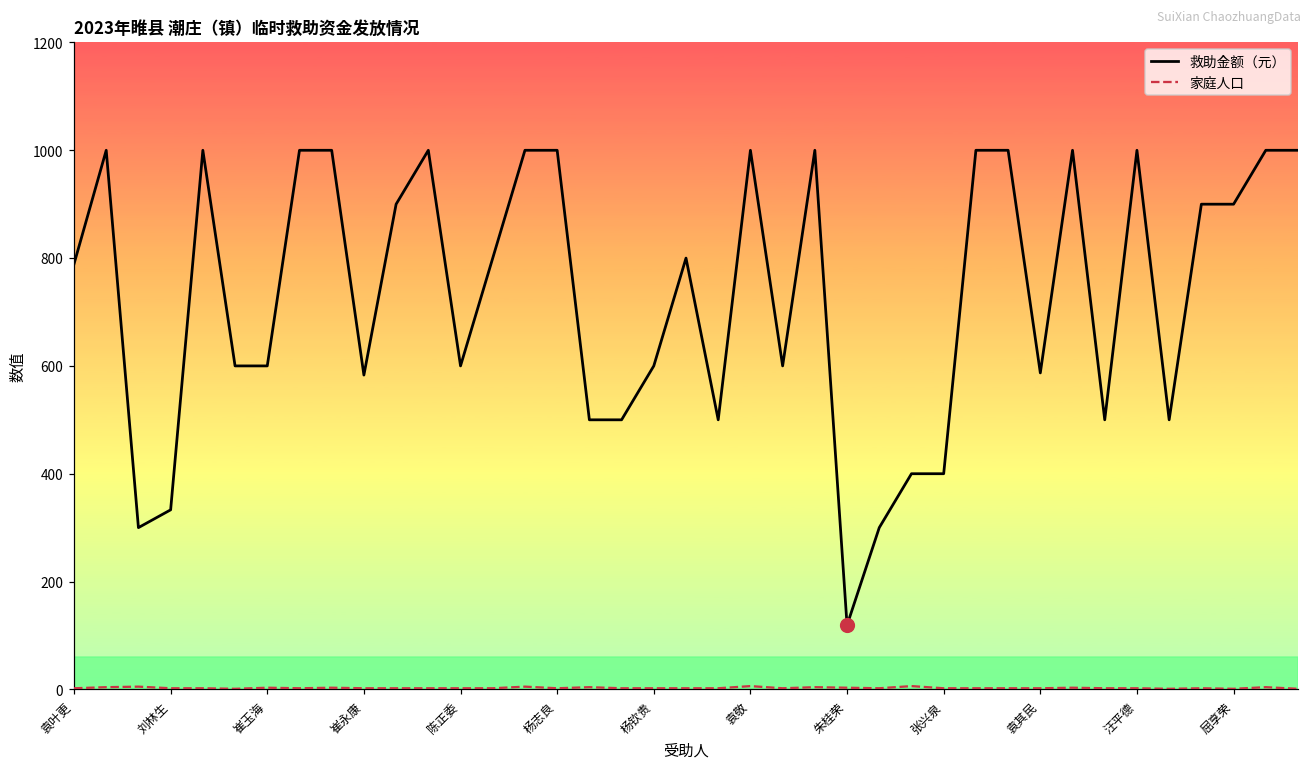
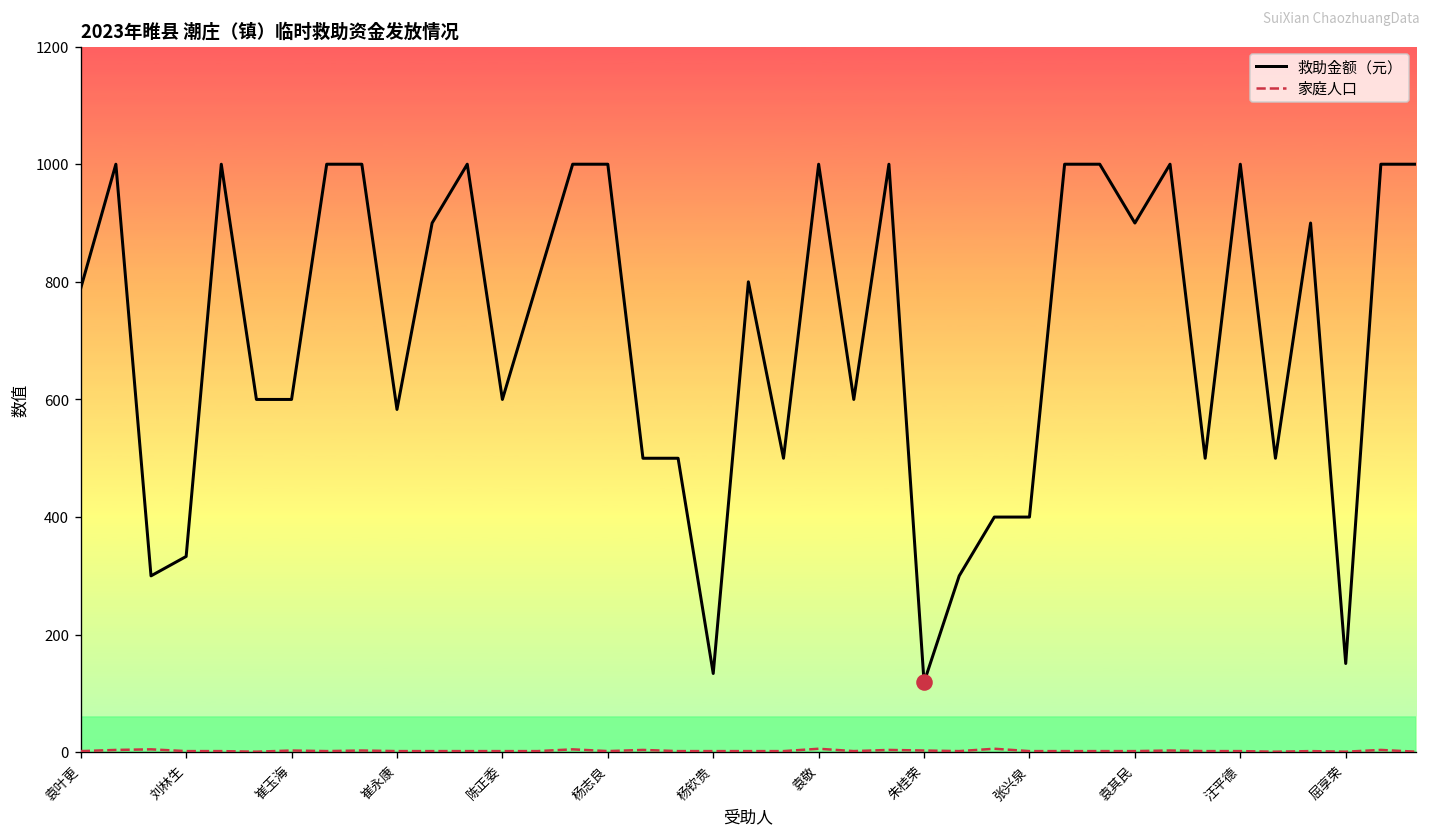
  {
    "救助金额（元）": {
      "袁叶更": 790,
      "刘林生": 330,
      "崔玉海": 600,
      "崔永康": 580,
      "陈正委": 600,
      "杨志良": 1000,
-     "杨钦贵": 600,
+     "杨钦贵": 130,
      "袁敬": 1000,
      "张兴泉": 400,
-     "袁其民": 590,
+     "袁其民": 900,
      "汪平德": 1000,
-     "屈享荣": 900
+     "屈享荣": 150
    }
  }
